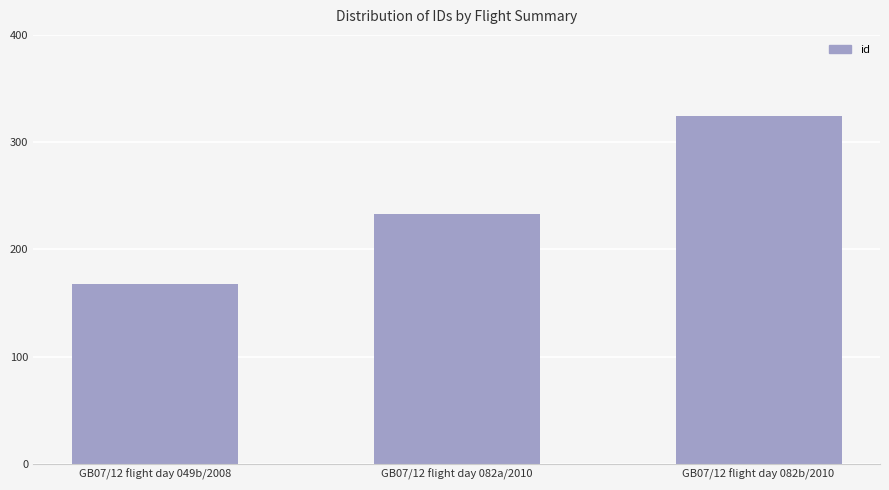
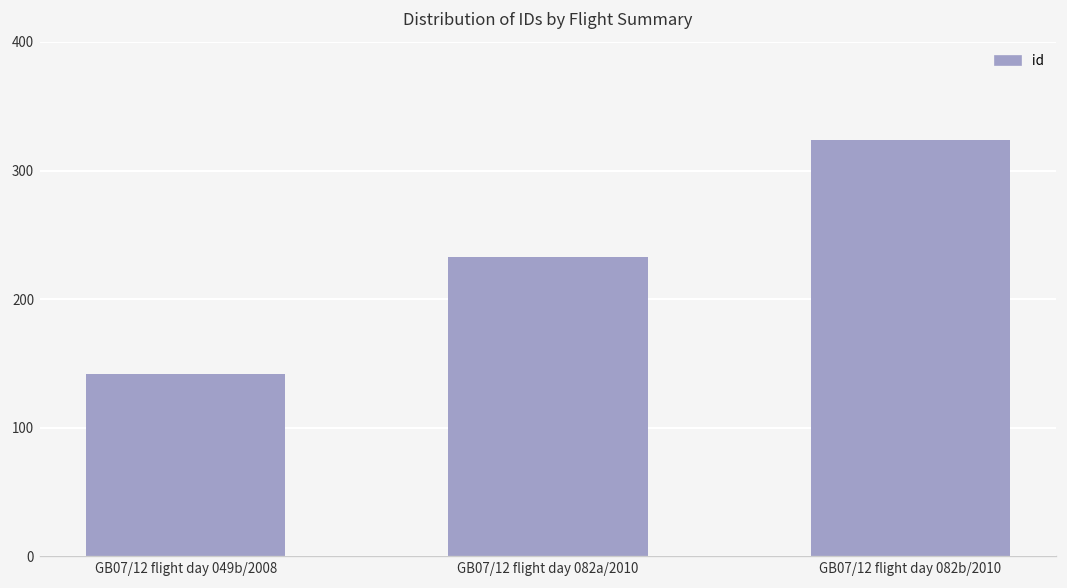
  {
-   "GB07/12 flight day 049b/2008": 168,
+   "GB07/12 flight day 049b/2008": 142,
    "GB07/12 flight day 082a/2010": 233,
    "GB07/12 flight day 082b/2010": 324
  }
